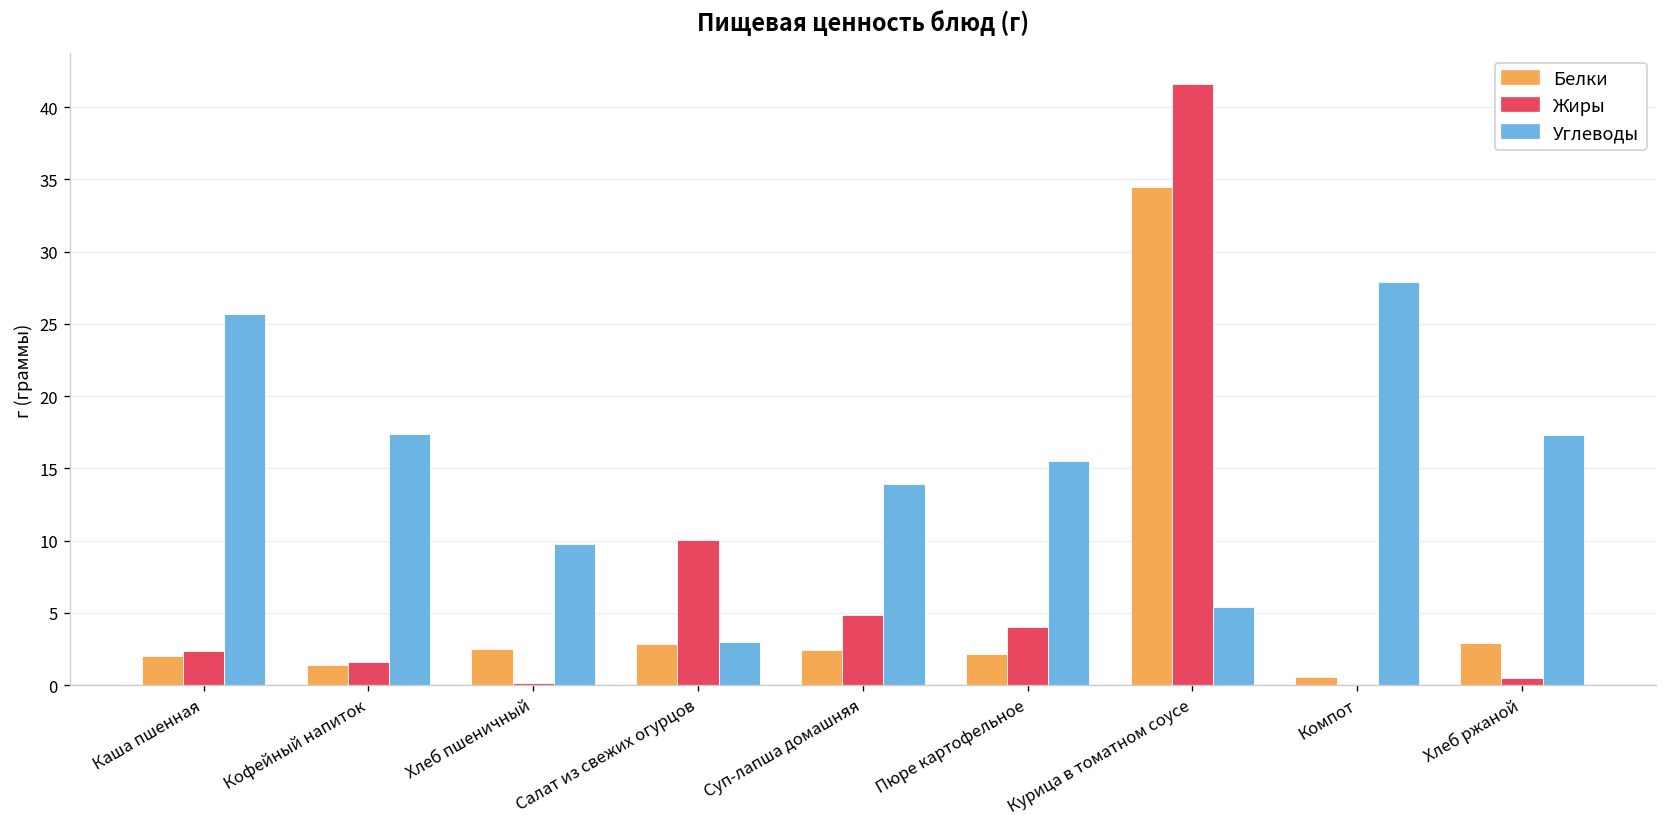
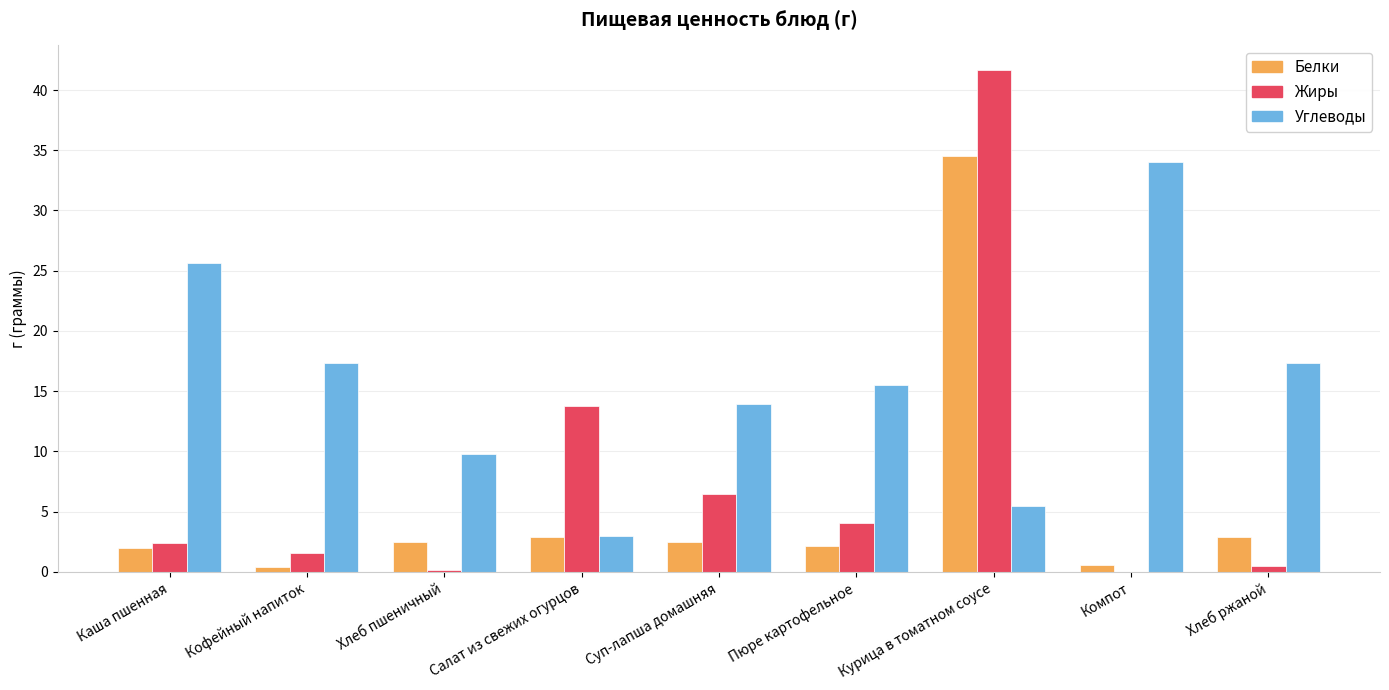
  {
    "Белки": {
      "Каша пшенная": 2.0,
-     "Кофейный напиток": 1.4,
+     "Кофейный напиток": 0.4,
      "Хлеб пшеничный": 2.5,
      "Салат из свежих огурцов": 2.9,
      "Суп-лапша домашняя": 2.5,
      "Пюре картофельное": 2.1,
      "Курица в томатном соусе": 34.5,
      "Компот": 0.6,
      "Хлеб ржаной": 2.9
    },
    "Жиры": {
      "Каша пшенная": 2.4,
      "Кофейный напиток": 1.6,
-     "Салат из свежих огурцов": 10.1,
-     "Суп-лапша домашняя": 4.9,
+     "Салат из свежих огурцов": 13.8,
+     "Суп-лапша домашняя": 6.4,
      "Пюре картофельное": 4.0,
      "Курица в томатном соусе": 41.6,
      "Компот": 0.0,
      "Хлеб ржаной": 0.5
    },
    "Углеводы": {
      "Каша пшенная": 25.7,
      "Кофейный напиток": 17.4,
      "Хлеб пшеничный": 9.8,
      "Салат из свежих огурцов": 3.0,
      "Суп-лапша домашняя": 13.9,
      "Пюре картофельное": 15.5,
      "Курица в томатном соусе": 5.4,
-     "Компот": 27.9,
+     "Компот": 34.0,
      "Хлеб ржаной": 17.3
    }
  }
